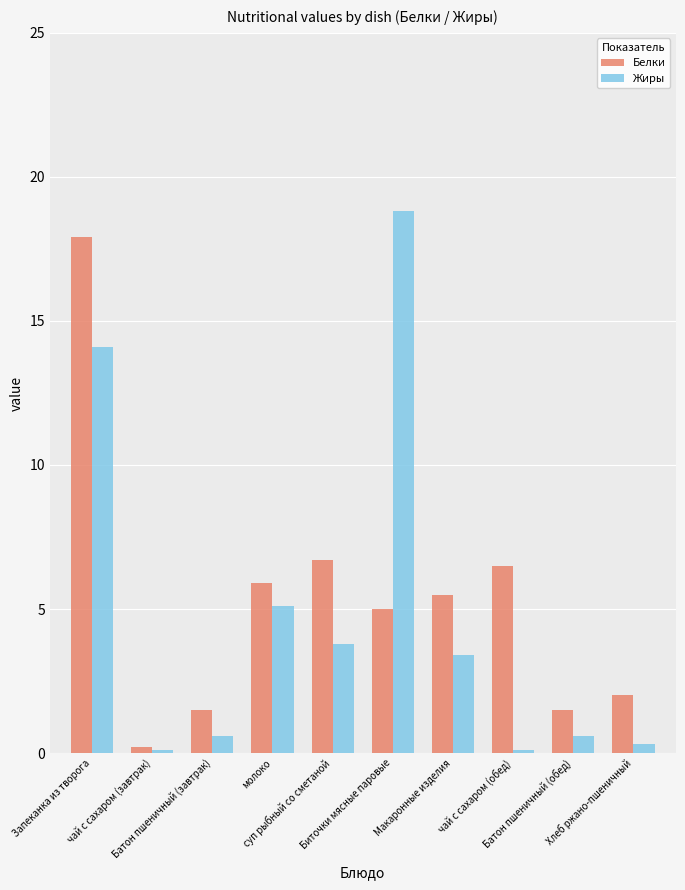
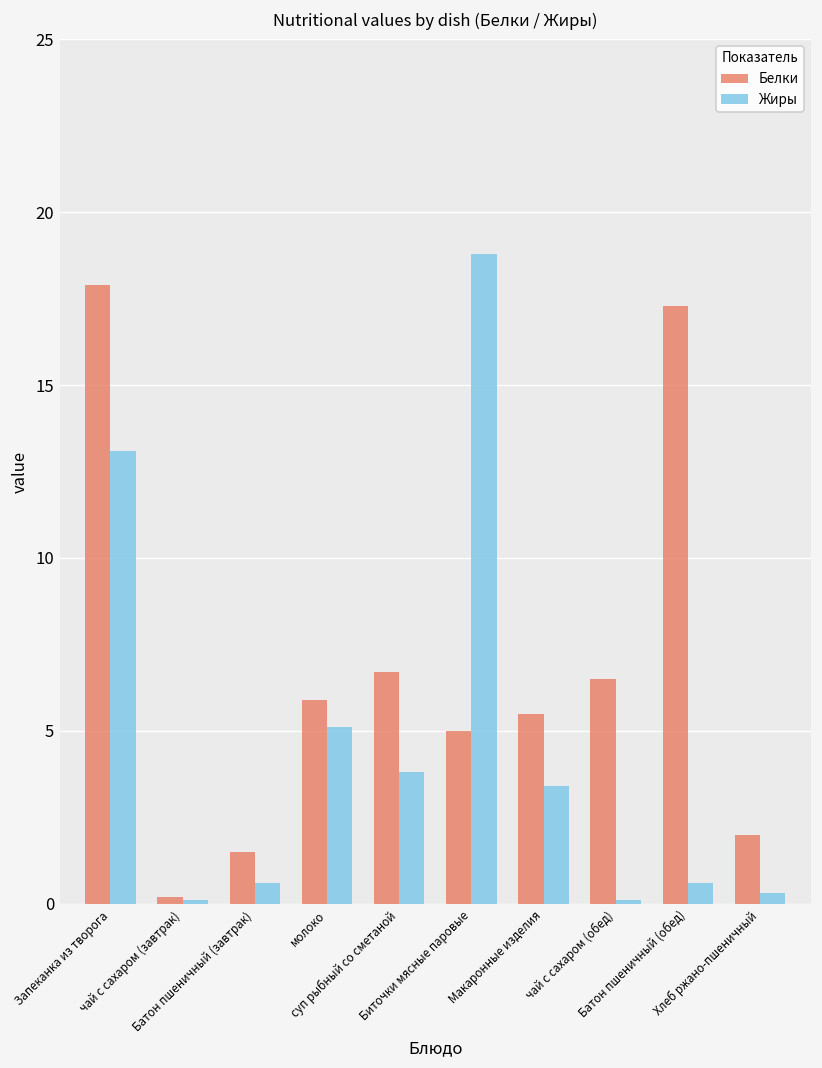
  {
    "Белки": {
      "Запеканка из творога": 17.9,
      "чай с сахаром (завтрак)": 0.2,
      "Батон пшеничный (завтрак)": 1.5,
      "молоко": 5.9,
      "суп рыбный со сметаной": 6.7,
      "Биточки мясные паровые": 5.0,
      "Макаронные изделия": 5.5,
      "чай с сахаром (обед)": 6.5,
-     "Батон пшеничный (обед)": 1.5,
+     "Батон пшеничный (обед)": 17.3,
      "Хлеб ржано-пшеничный": 2.0
    },
    "Жиры": {
-     "Запеканка из творога": 14.1,
+     "Запеканка из творога": 13.1,
      "чай с сахаром (завтрак)": 0.1,
      "Батон пшеничный (завтрак)": 0.6,
      "молоко": 5.1,
      "суп рыбный со сметаной": 3.8,
      "Биточки мясные паровые": 18.8,
      "Макаронные изделия": 3.4,
      "чай с сахаром (обед)": 0.1,
      "Батон пшеничный (обед)": 0.6,
      "Хлеб ржано-пшеничный": 0.3
    }
  }
